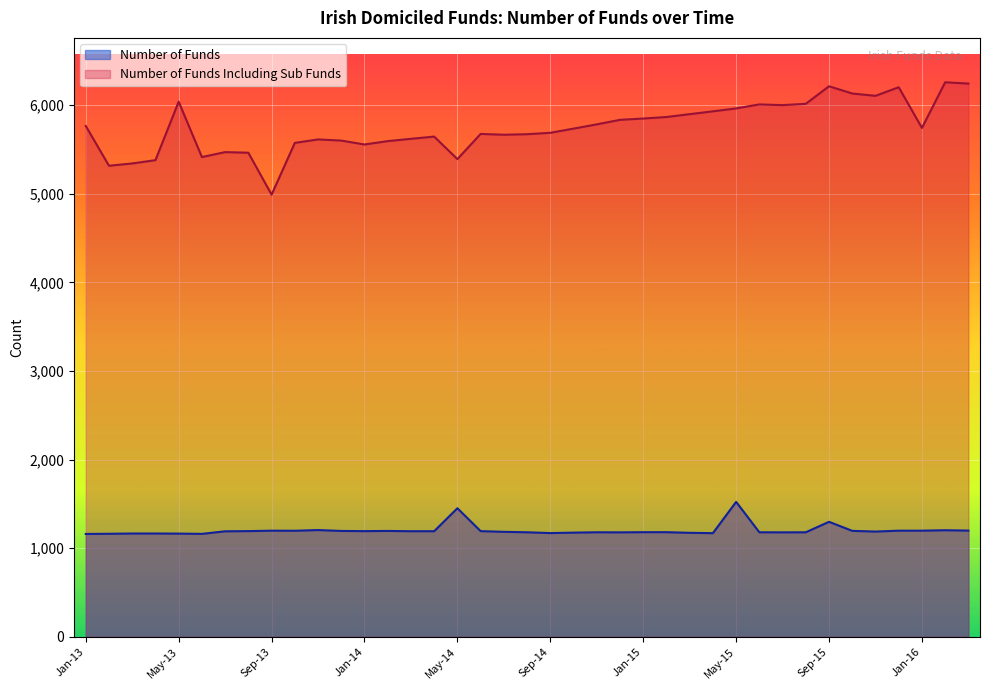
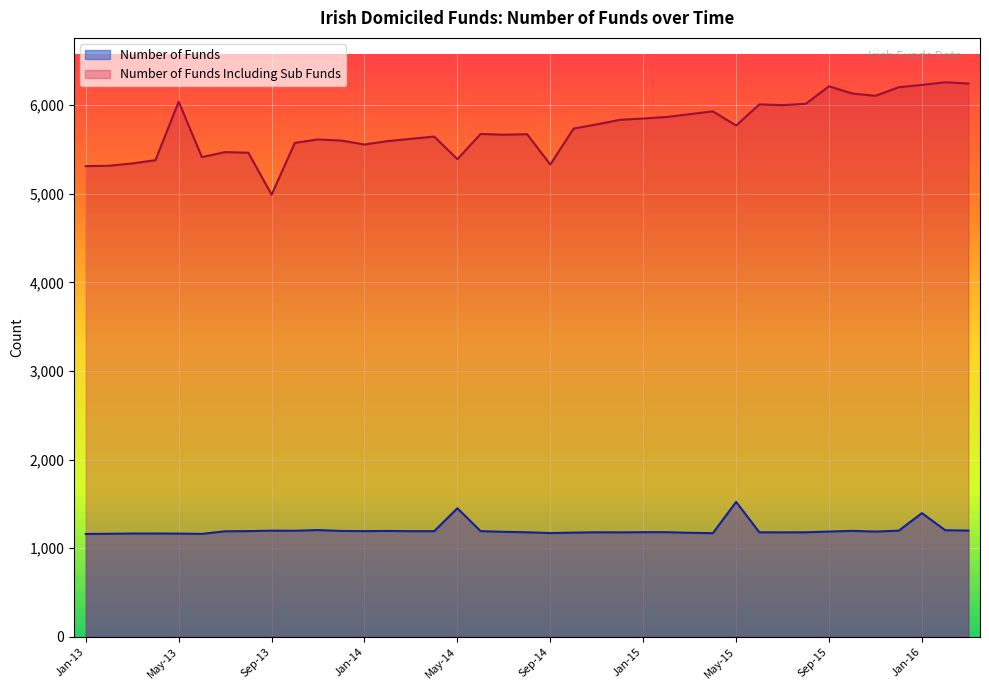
  {
    "Number of Funds": {
      "Jan-13": "1,200",
      "May-13": "1,200",
      "Sep-13": "1,200",
      "Jan-14": "1,200",
      "May-14": "1,500",
      "Sep-14": "1,200",
      "Jan-15": "1,200",
      "May-15": "1,500",
-     "Sep-15": "1,300",
-     "Jan-16": "1,200"
+     "Sep-15": "1,200",
+     "Jan-16": "1,400"
    },
    "Number of Funds Including Sub Funds": {
-     "Jan-13": "5,800",
+     "Jan-13": "5,300",
      "May-13": "6,000",
      "Sep-13": "5,000",
      "Jan-14": "5,600",
      "May-14": "5,400",
-     "Sep-14": "5,700",
+     "Sep-14": "5,300",
      "Jan-15": "5,800",
-     "May-15": "6,000",
+     "May-15": "5,800",
      "Sep-15": "6,200",
-     "Jan-16": "5,700"
+     "Jan-16": "6,200"
    }
  }
